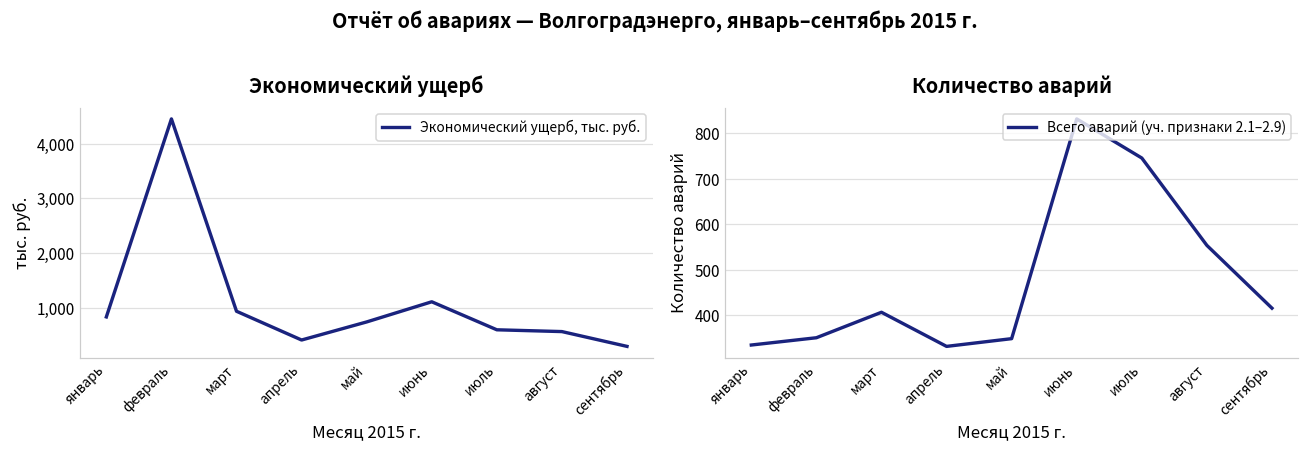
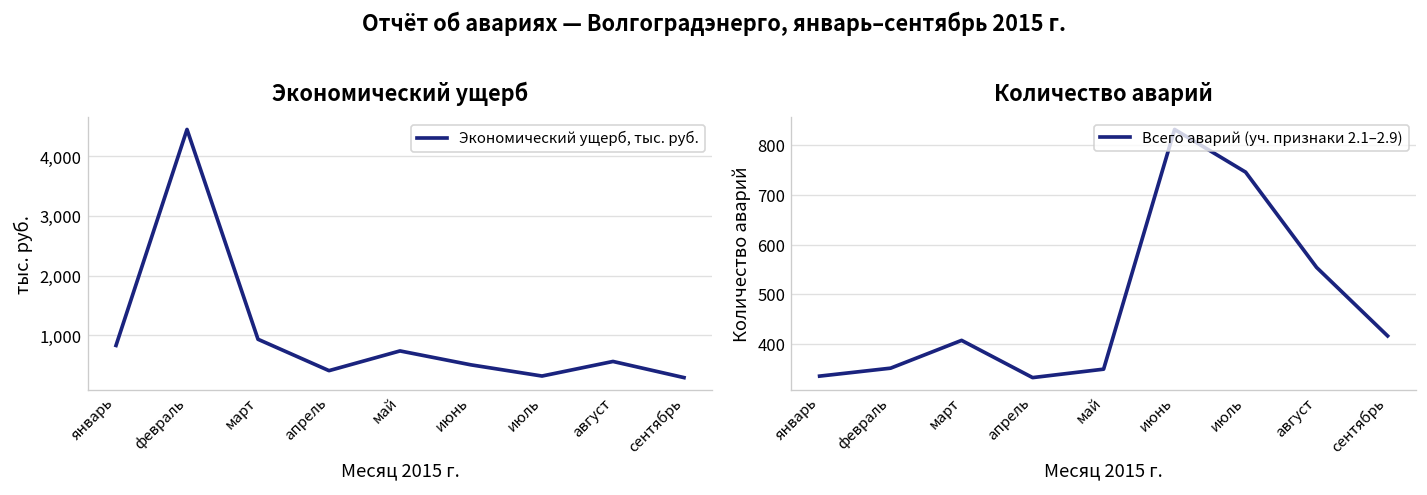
  {
    "Экономический ущерб": {
      "январь": "800",
      "февраль": "4,500",
      "март": "900",
      "апрель": "400",
      "май": "700",
-     "июнь": "1,100",
-     "июль": "600",
+     "июнь": "500",
+     "июль": "300",
      "август": "600",
      "сентябрь": "300"
    },
    "Количество аварий": {
      "январь": "340",
      "февраль": "350",
      "март": "410",
      "апрель": "330",
      "май": "350",
      "июль": "750",
      "август": "550",
      "сентябрь": "420"
    }
  }
